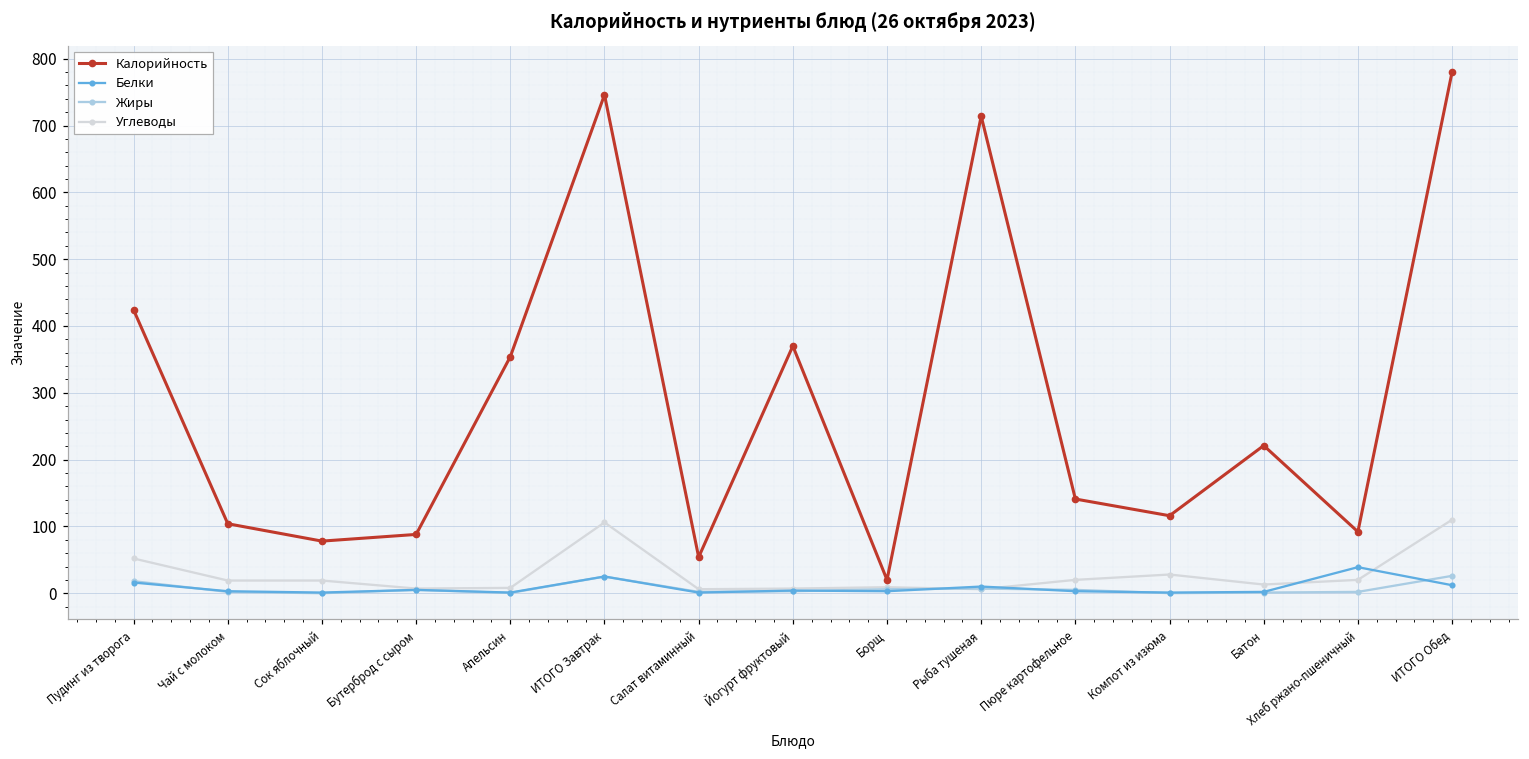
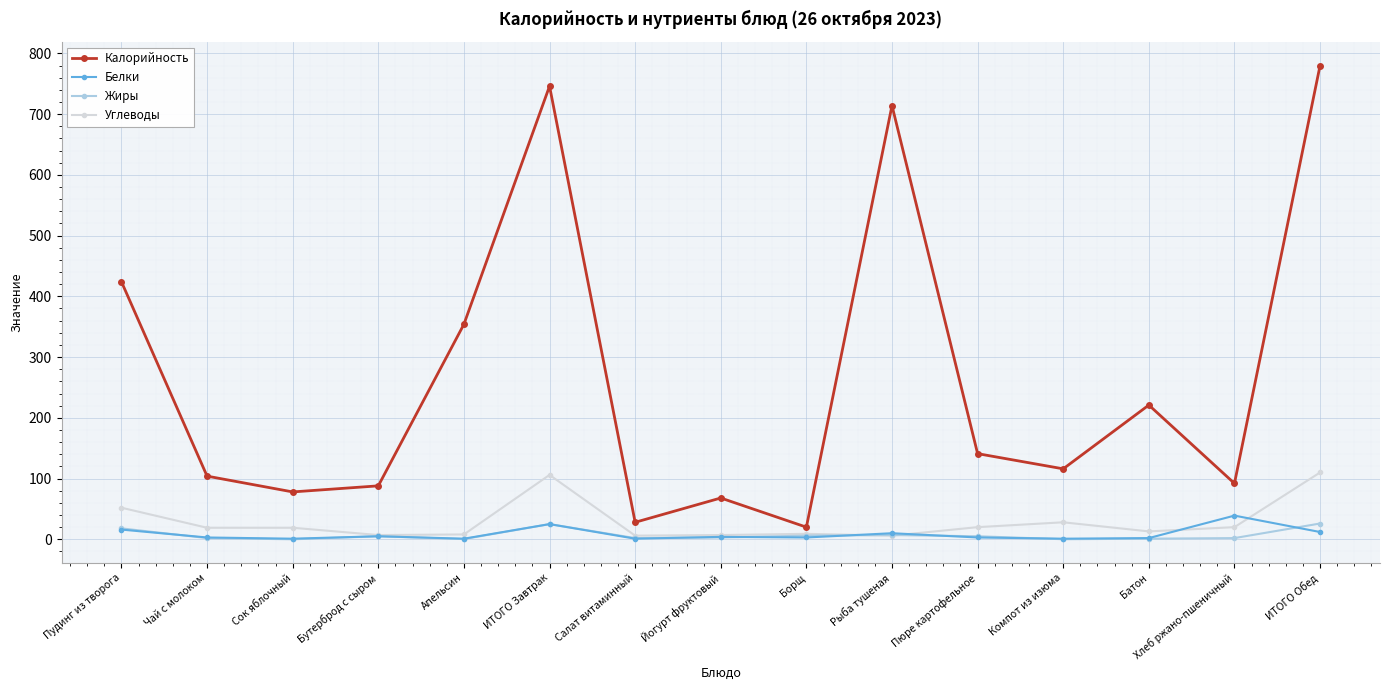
  {
    "Калорийность": {
      "Пудинг из творога": 420,
      "Чай с молоком": 100,
      "Сок яблочный": 80,
      "Бутерброд с сыром": 90,
      "Апельсин": 350,
      "ИТОГО Завтрак": 750,
-     "Салат витаминный": 50,
-     "Йогурт фруктовый": 370,
+     "Салат витаминный": 30,
+     "Йогурт фруктовый": 70,
      "Борщ": 20,
      "Рыба тушеная": 710,
      "Пюре картофельное": 140,
      "Компот из изюма": 120,
      "Батон": 220,
      "Хлеб ржано-пшеничный": 90,
      "ИТОГО Обед": 780
    },
    "Белки": {
      "Хлеб ржано-пшеничный": 40,
      "ИТОГО Обед": 10
    }
  }
